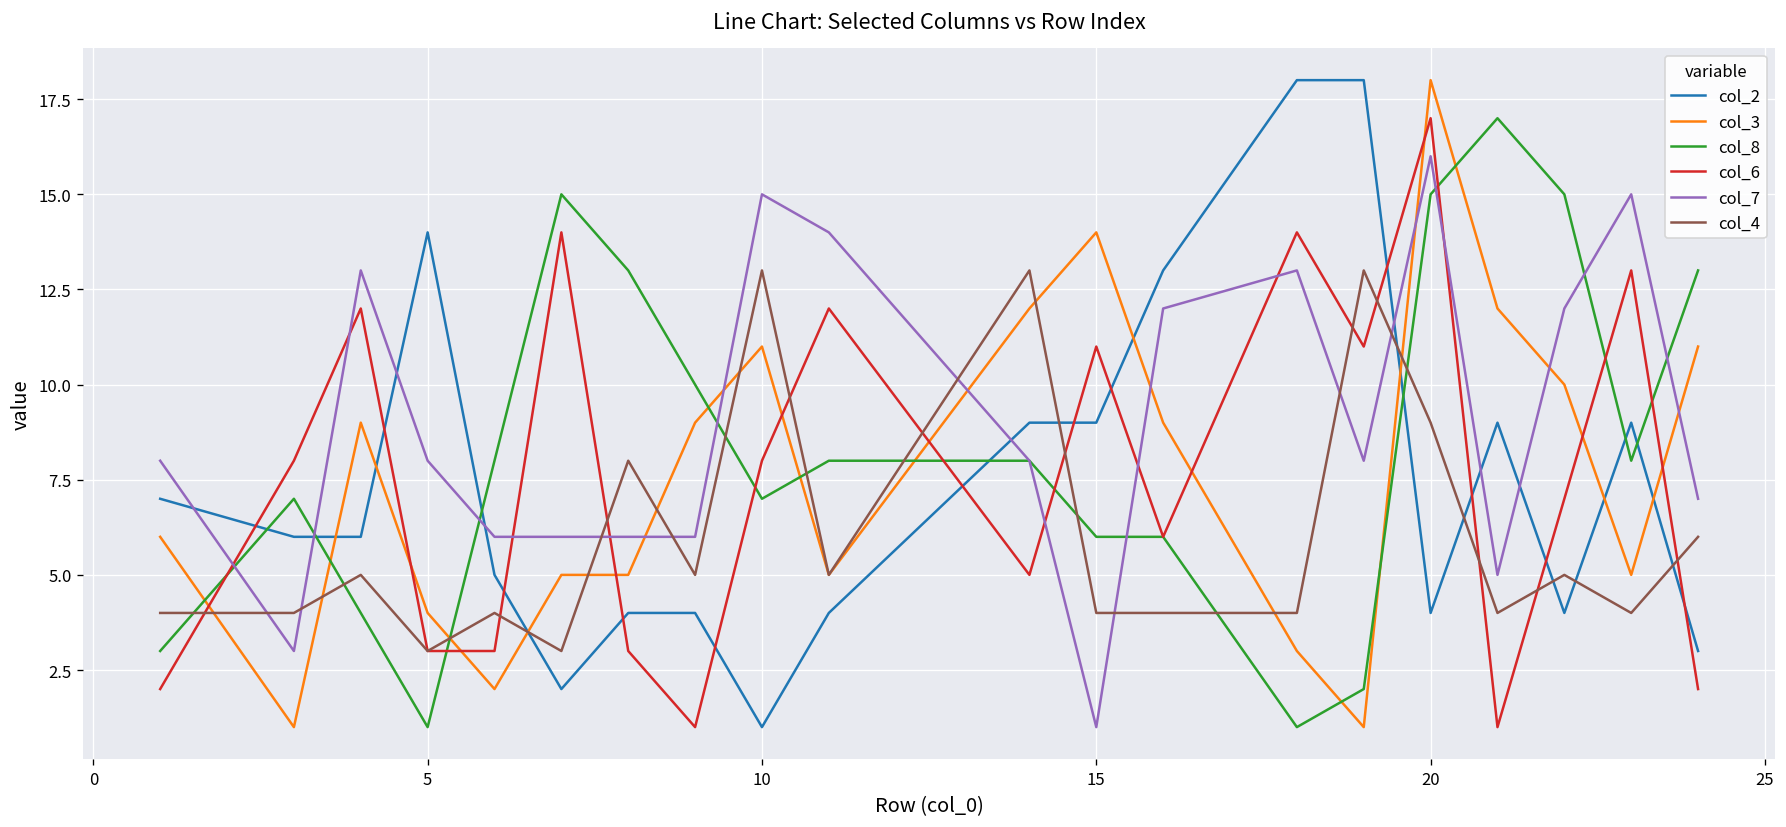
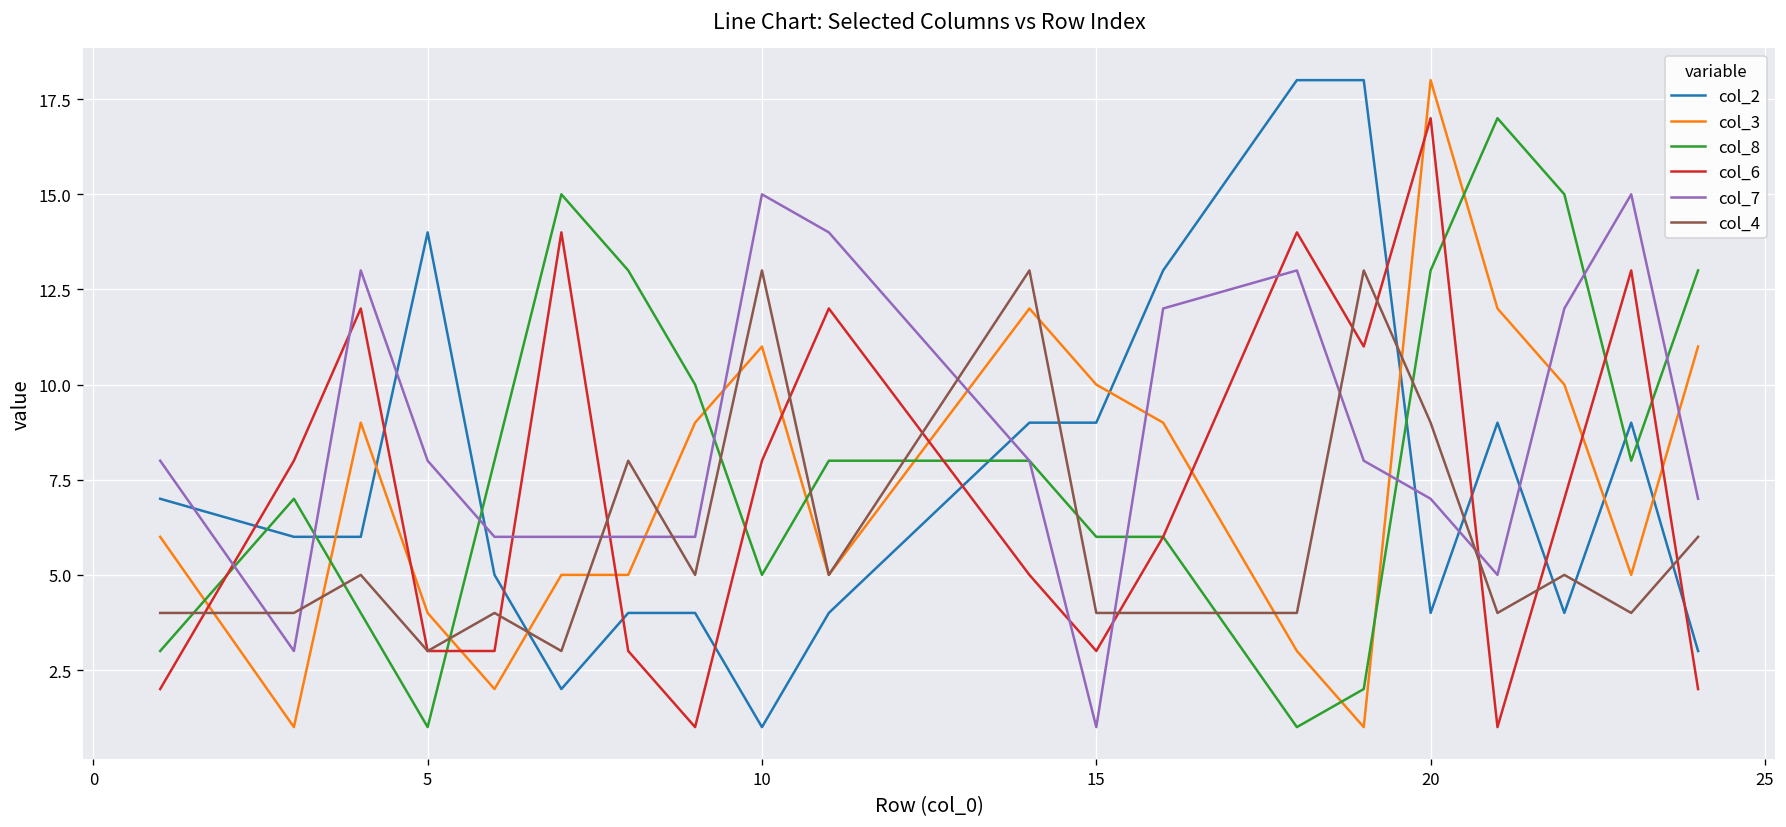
  {
    "col_2": {
      "5": 14,
      "10": 1,
      "15": 9,
      "20": 4
    },
    "col_3": {
      "5": 4,
      "10": 11,
-     "15": 14,
+     "15": 10,
      "20": 18
    },
    "col_8": {
      "5": 1,
-     "10": 7,
+     "10": 5,
      "15": 6,
-     "20": 15
+     "20": 13
    },
    "col_6": {
      "10": 8,
-     "15": 11,
+     "15": 3,
      "20": 17
    },
    "col_7": {
      "5": 8,
      "10": 15,
      "15": 1,
-     "20": 16
+     "20": 7
    },
    "col_4": {
      "10": 13,
      "15": 4,
      "20": 9
    }
  }
